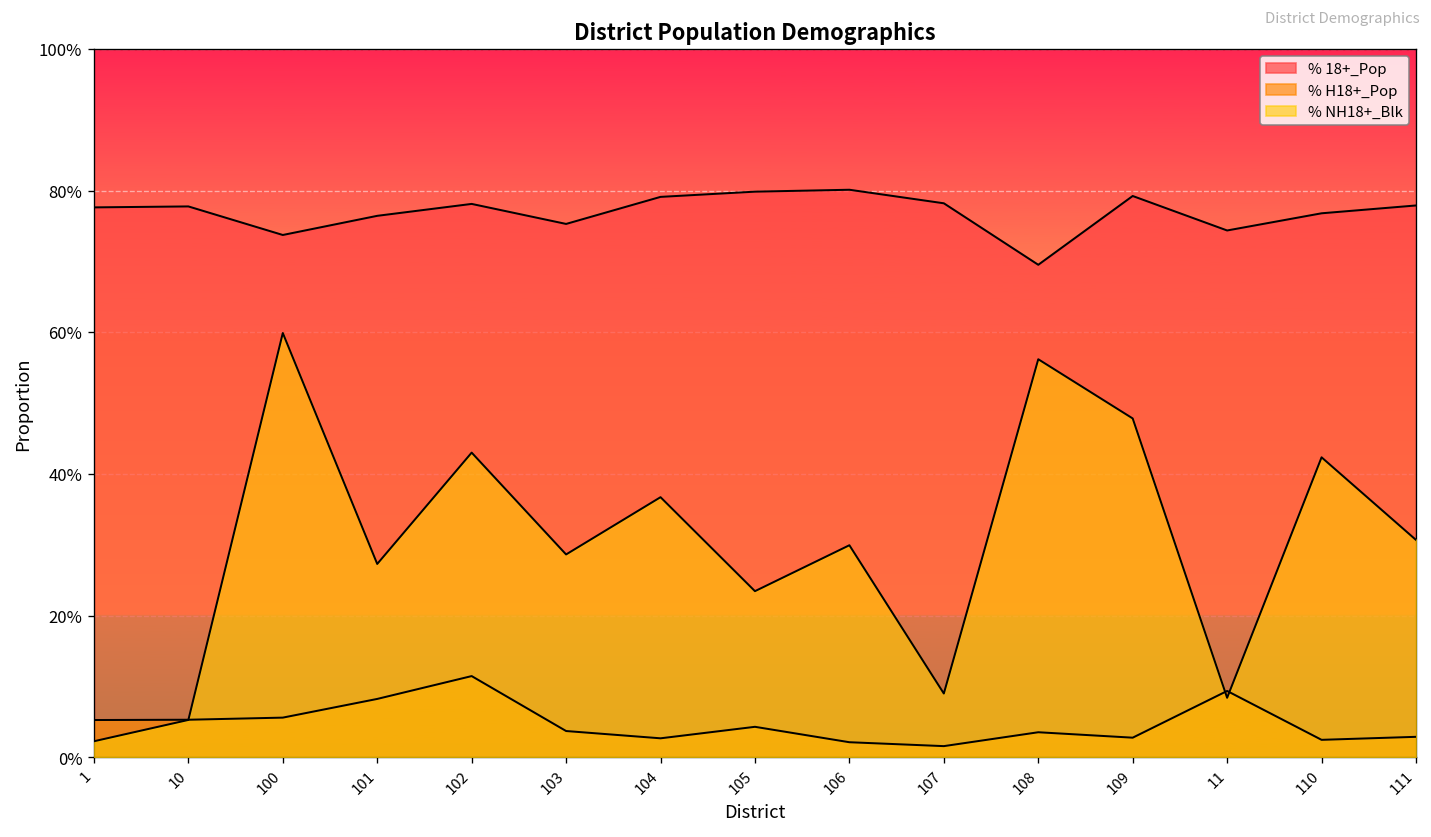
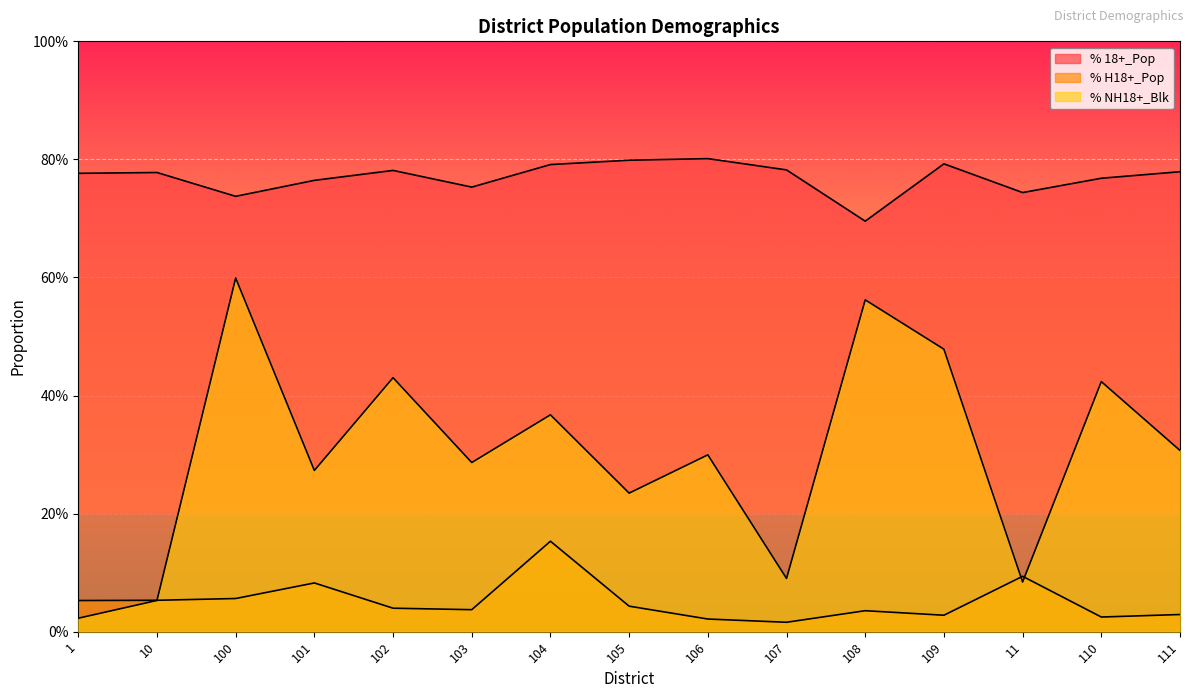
  {
    "% 18+_Pop": {
      "1": "78%",
      "10": "78%",
      "100": "74%",
      "101": "76%",
      "102": "78%",
      "103": "75%",
      "104": "79%",
      "105": "80%",
      "106": "80%",
      "107": "78%",
      "108": "70%",
      "109": "79%",
      "11": "74%",
      "110": "77%",
      "111": "78%"
    },
    "% H18+_Pop": {
      "1": "5%",
      "100": "6%",
      "101": "8%",
-     "102": "11%",
+     "102": "4%",
      "103": "4%",
-     "104": "3%",
+     "104": "15%",
      "105": "4%",
      "106": "2%",
      "107": "2%",
      "108": "4%",
      "109": "3%",
      "11": "9%",
      "110": "2%",
      "111": "3%"
    },
    "% NH18+_Blk": {
      "1": "2%",
      "100": "60%",
      "101": "27%",
      "102": "43%",
      "103": "29%",
      "104": "37%",
      "105": "23%",
      "106": "30%",
      "107": "9%",
      "108": "56%",
      "109": "48%",
      "11": "8%",
      "110": "42%",
      "111": "31%"
    }
  }
